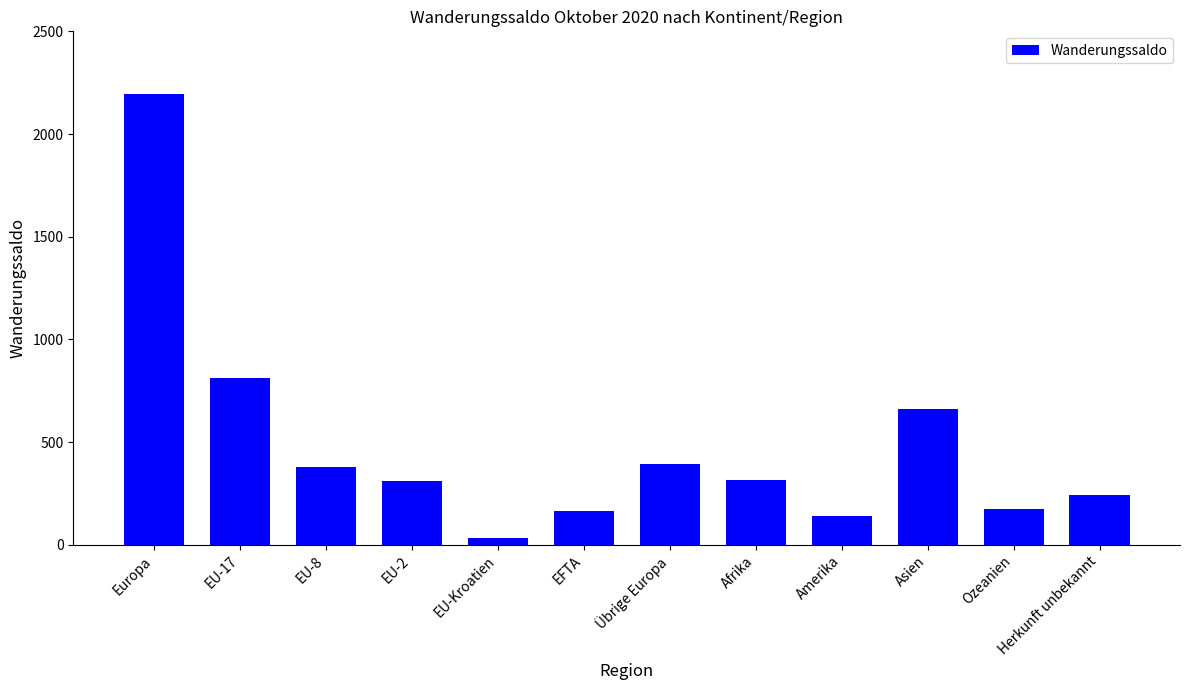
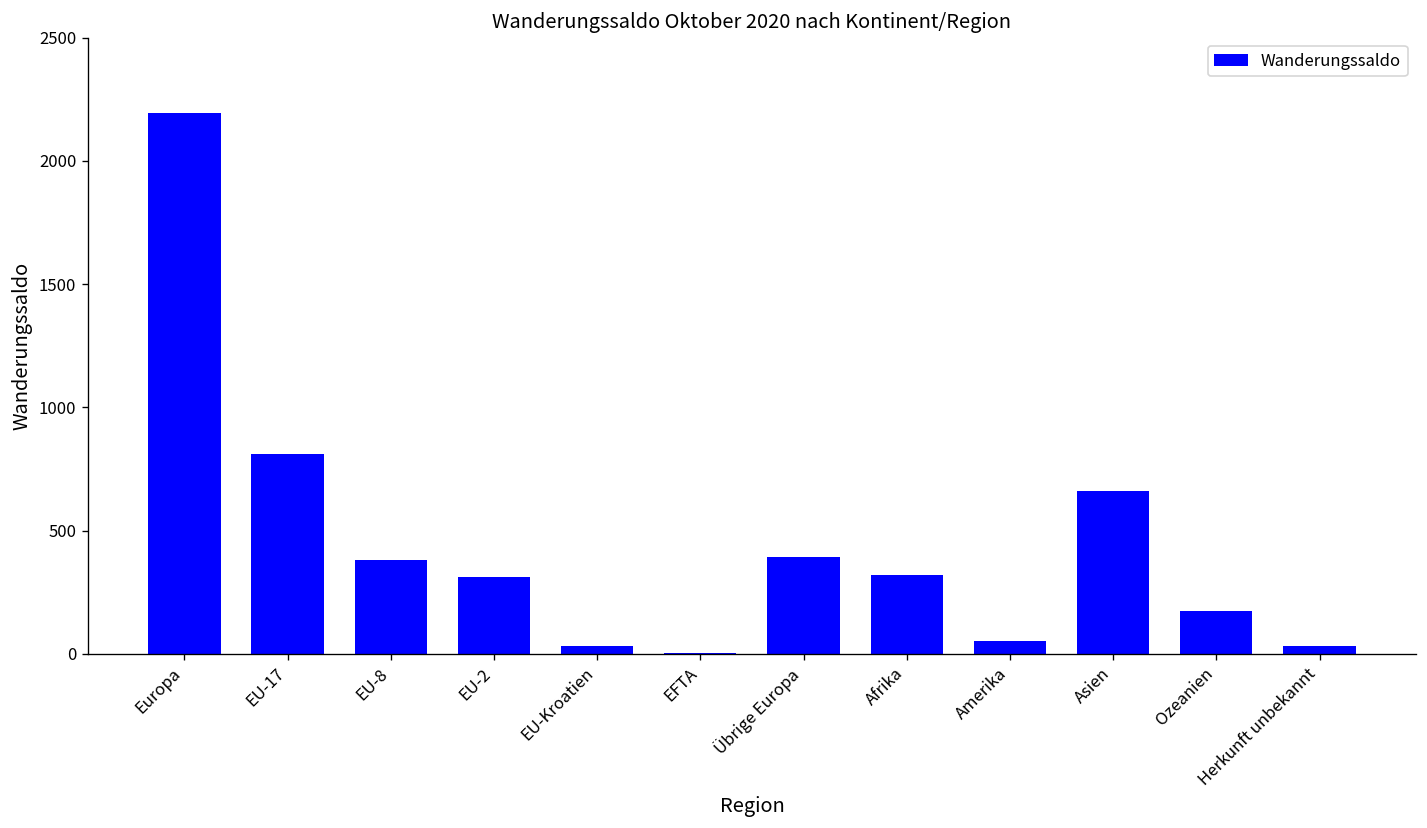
  {
    "Europa": 2200,
    "EU-17": 810,
    "EU-8": 380,
    "EU-2": 310,
    "EU-Kroatien": 30,
-   "EFTA": 170,
+   "EFTA": 0,
    "Übrige Europa": 390,
    "Afrika": 320,
-   "Amerika": 140,
+   "Amerika": 50,
    "Asien": 660,
    "Ozeanien": 180,
-   "Herkunft unbekannt": 240
+   "Herkunft unbekannt": 30
  }
